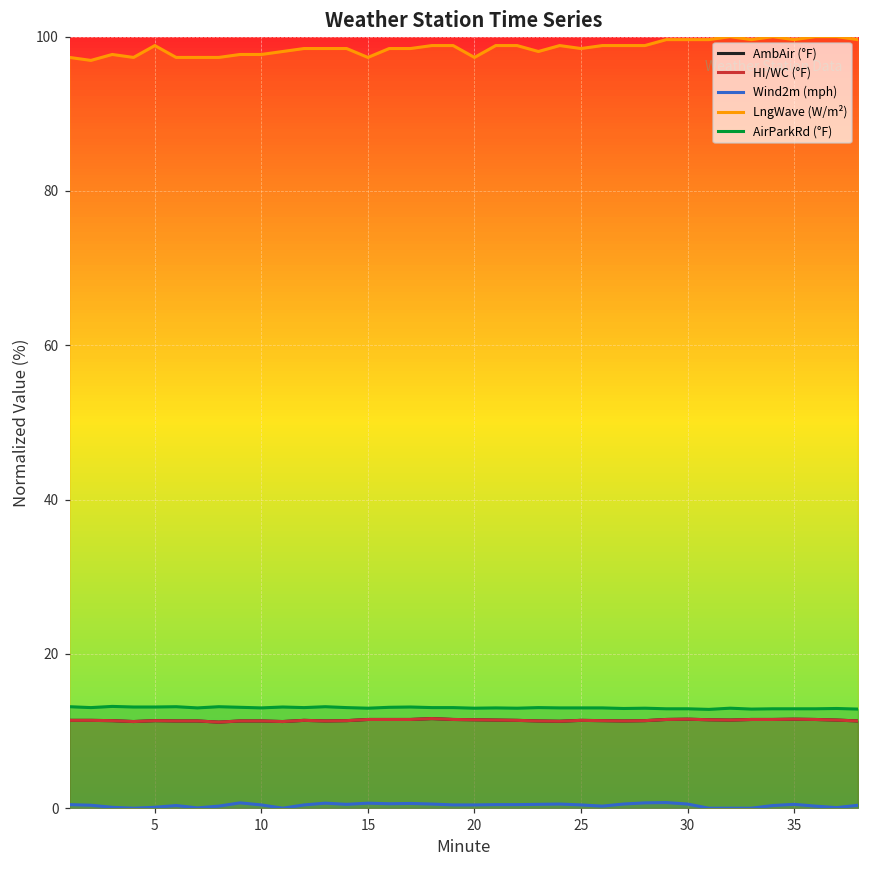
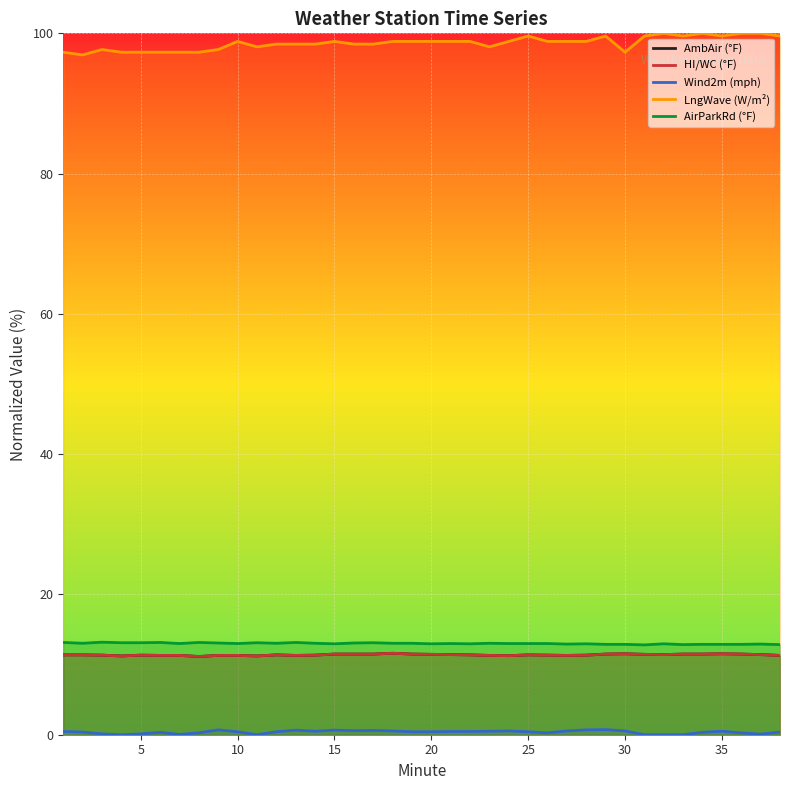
  {
    "HI/WC (°F)": {
      "5": 11,
      "10": 11,
      "15": 12,
      "20": 11,
      "25": 11,
      "30": 12,
      "35": 12
    },
    "Wind2m (mph)": {
      "5": 0,
      "10": 0,
      "15": 1,
      "20": 0,
      "25": 0,
      "30": 1,
      "35": 1
    },
    "LngWave (W/m²)": {
-     "5": 99,
-     "10": 98,
-     "15": 97,
-     "20": 97,
-     "25": 98,
-     "30": 100,
+     "5": 97,
+     "10": 99,
+     "15": 99,
+     "20": 99,
+     "25": 100,
+     "30": 97,
      "35": 100
    },
    "AirParkRd (°F)": {
      "5": 13,
      "10": 13,
      "15": 13,
      "20": 13,
      "25": 13,
      "30": 13,
      "35": 13
    }
  }
